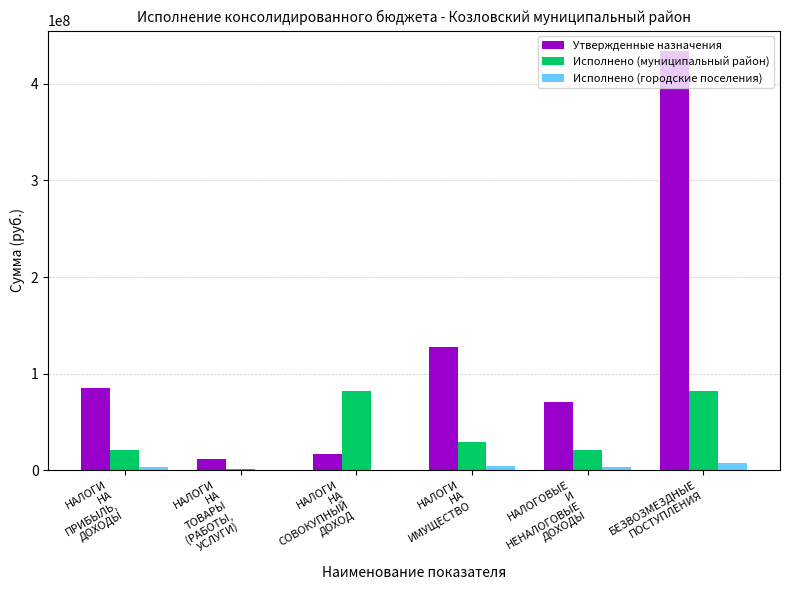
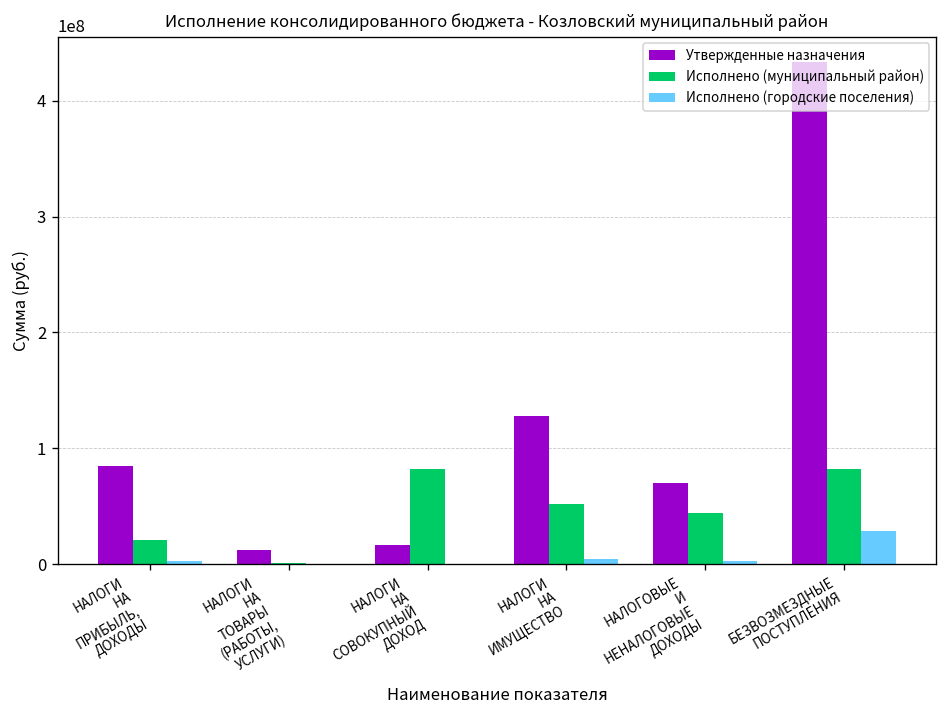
  {
    "Утвержденные назначения": {
      "НАЛОГИ НА ПРИБЫЛЬ, ДОХОДЫ": 90000000,
      "НАЛОГИ НА ТОВАРЫ (РАБОТЫ, УСЛУГИ)": 10000000,
      "НАЛОГИ НА СОВОКУПНЫЙ ДОХОД": 20000000,
      "НАЛОГИ НА ИМУЩЕСТВО": 130000000,
      "НАЛОГОВЫЕ И НЕНАЛОГОВЫЕ ДОХОДЫ": 70000000
    },
    "Исполнено (муниципальный район)": {
      "НАЛОГИ НА ПРИБЫЛЬ, ДОХОДЫ": 20000000,
      "НАЛОГИ НА СОВОКУПНЫЙ ДОХОД": 80000000,
-     "НАЛОГИ НА ИМУЩЕСТВО": 30000000,
-     "НАЛОГОВЫЕ И НЕНАЛОГОВЫЕ ДОХОДЫ": 20000000,
+     "НАЛОГИ НА ИМУЩЕСТВО": 50000000,
+     "НАЛОГОВЫЕ И НЕНАЛОГОВЫЕ ДОХОДЫ": 40000000,
      "БЕЗВОЗМЕЗДНЫЕ ПОСТУПЛЕНИЯ": 80000000
    },
    "Исполнено (городские поселения)": {
      "НАЛОГИ НА ПРИБЫЛЬ, ДОХОДЫ": 0,
      "НАЛОГИ НА СОВОКУПНЫЙ ДОХОД": 0,
      "НАЛОГИ НА ИМУЩЕСТВО": 0,
      "НАЛОГОВЫЕ И НЕНАЛОГОВЫЕ ДОХОДЫ": 0,
-     "БЕЗВОЗМЕЗДНЫЕ ПОСТУПЛЕНИЯ": 10000000
+     "БЕЗВОЗМЕЗДНЫЕ ПОСТУПЛЕНИЯ": 30000000
    }
  }
